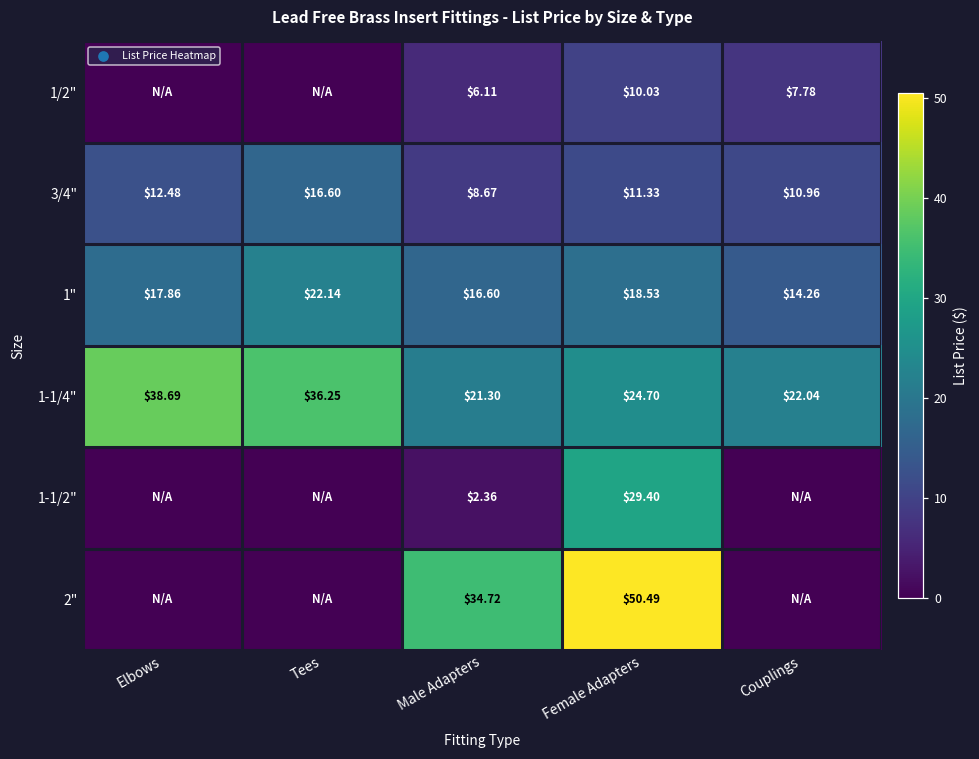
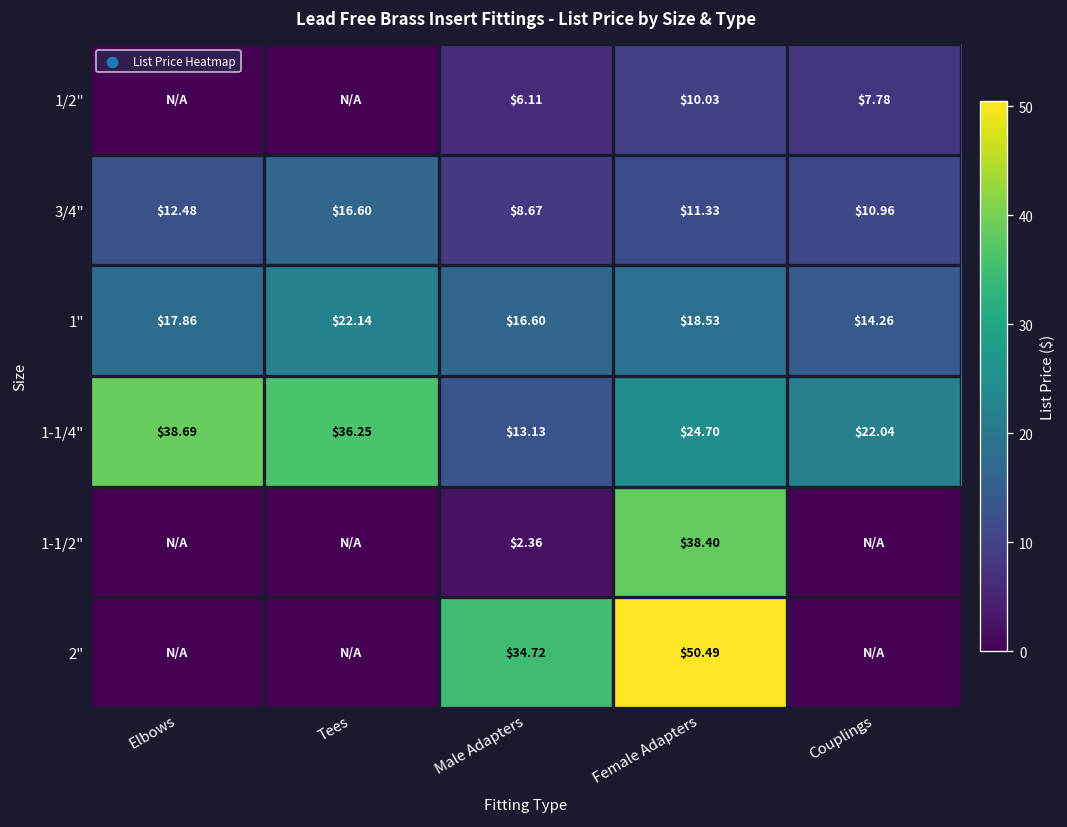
  {
    "1/2\"": {
      "Male Adapters": "$6.11",
      "Female Adapters": "$10.03",
      "Couplings": "$7.78"
    },
    "3/4\"": {
      "Elbows": "$12.48",
      "Tees": "$16.60",
      "Male Adapters": "$8.67",
      "Female Adapters": "$11.33",
      "Couplings": "$10.96"
    },
    "1\"": {
      "Elbows": "$17.86",
      "Tees": "$22.14",
      "Male Adapters": "$16.60",
      "Female Adapters": "$18.53",
      "Couplings": "$14.26"
    },
    "1-1/4\"": {
      "Elbows": "$38.69",
      "Tees": "$36.25",
-     "Male Adapters": "$21.30",
+     "Male Adapters": "$13.13",
      "Female Adapters": "$24.70",
      "Couplings": "$22.04"
    },
    "1-1/2\"": {
      "Male Adapters": "$2.36",
-     "Female Adapters": "$29.40"
+     "Female Adapters": "$38.40"
    },
    "2\"": {
      "Male Adapters": "$34.72",
      "Female Adapters": "$50.49"
    }
  }
